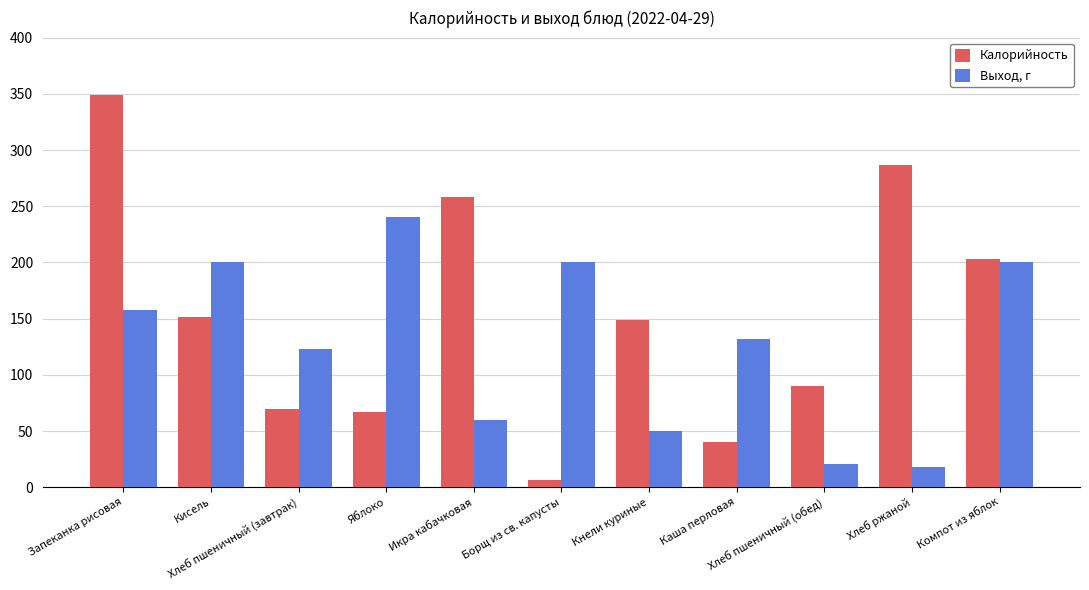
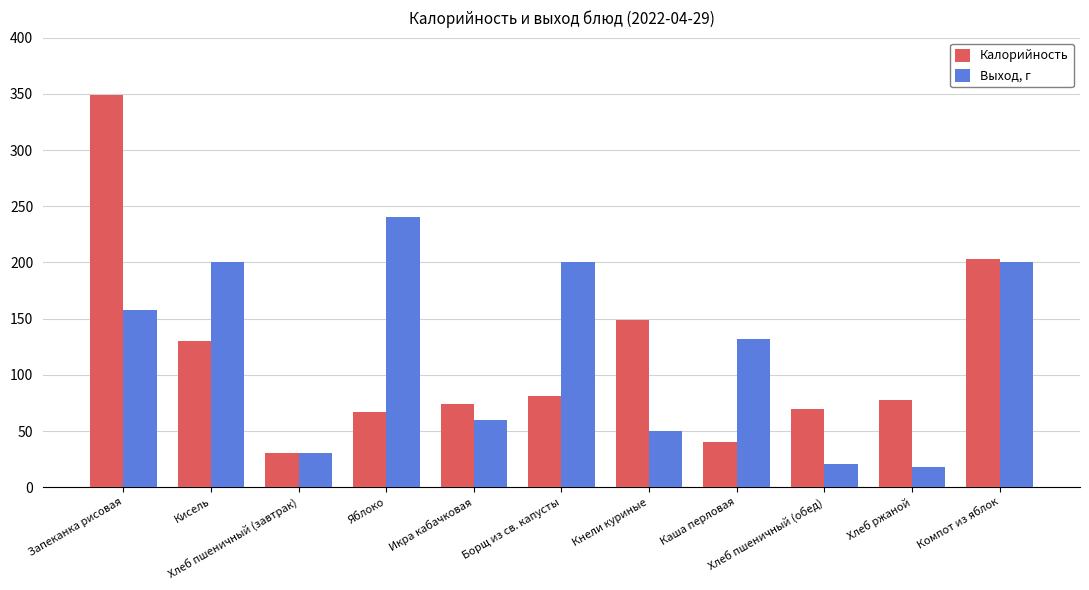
  {
    "Калорийность": {
      "Запеканка рисовая": 349,
-     "Кисель": 151,
-     "Хлеб пшеничный (завтрак)": 70,
+     "Кисель": 130,
+     "Хлеб пшеничный (завтрак)": 30,
      "Яблоко": 67,
-     "Икра кабачковая": 258,
-     "Борщ из св. капусты": 6,
+     "Икра кабачковая": 74,
+     "Борщ из св. капусты": 81,
      "Кнели куриные": 149,
      "Каша перловая": 40,
-     "Хлеб пшеничный (обед)": 90,
-     "Хлеб ржаной": 287,
+     "Хлеб пшеничный (обед)": 70,
+     "Хлеб ржаной": 78,
      "Компот из яблок": 203
    },
    "Выход, г": {
      "Запеканка рисовая": 158,
      "Кисель": 200,
-     "Хлеб пшеничный (завтрак)": 123,
+     "Хлеб пшеничный (завтрак)": 30,
      "Яблоко": 240,
      "Икра кабачковая": 60,
      "Борщ из св. капусты": 200,
      "Кнели куриные": 50,
      "Каша перловая": 132,
      "Хлеб пшеничный (обед)": 21,
      "Хлеб ржаной": 18,
      "Компот из яблок": 200
    }
  }
